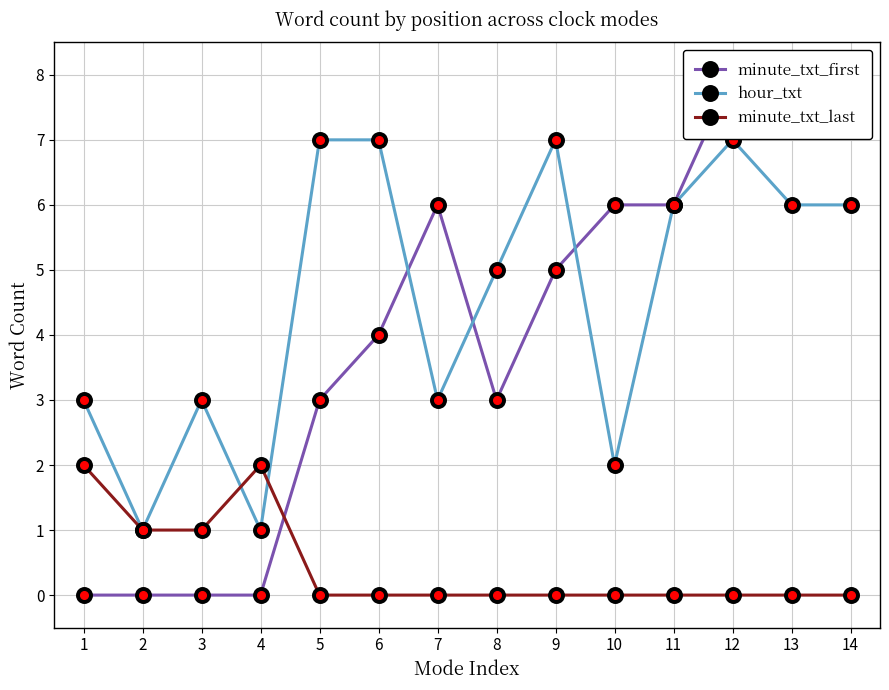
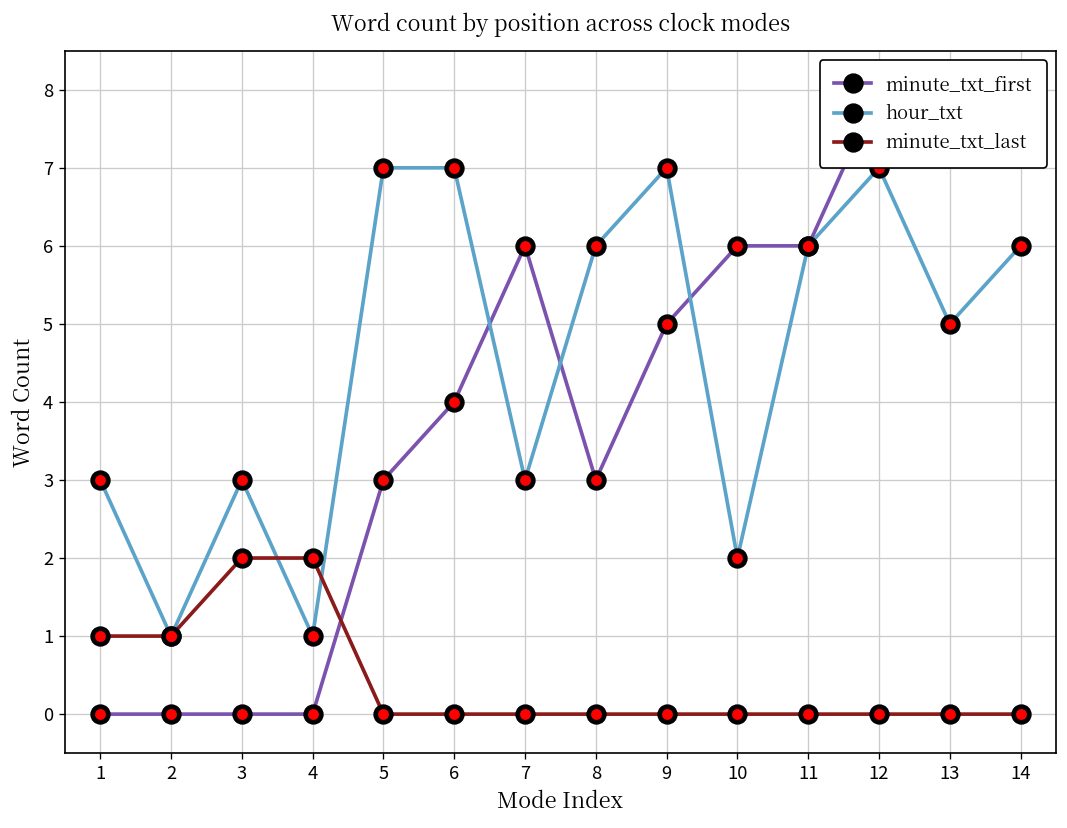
  {
    "minute_txt_first": {
      "1": 0,
      "2": 0,
      "3": 0,
      "4": 0,
      "5": 3,
      "6": 4,
      "7": 6,
      "8": 3,
      "9": 5,
      "10": 6
    },
    "hour_txt": {
      "1": 3,
      "3": 3,
      "4": 1,
      "5": 7,
      "6": 7,
      "7": 3,
-     "8": 5,
+     "8": 6,
      "9": 7,
      "10": 2,
      "12": 7,
-     "13": 6,
+     "13": 5,
      "14": 6
    },
    "minute_txt_last": {
-     "1": 2,
-     "3": 1,
+     "1": 1,
+     "3": 2,
      "4": 2,
      "5": 0,
      "6": 0,
      "7": 0,
      "8": 0,
      "9": 0,
      "10": 0,
      "11": 0,
      "12": 0,
      "13": 0,
      "14": 0
    }
  }
